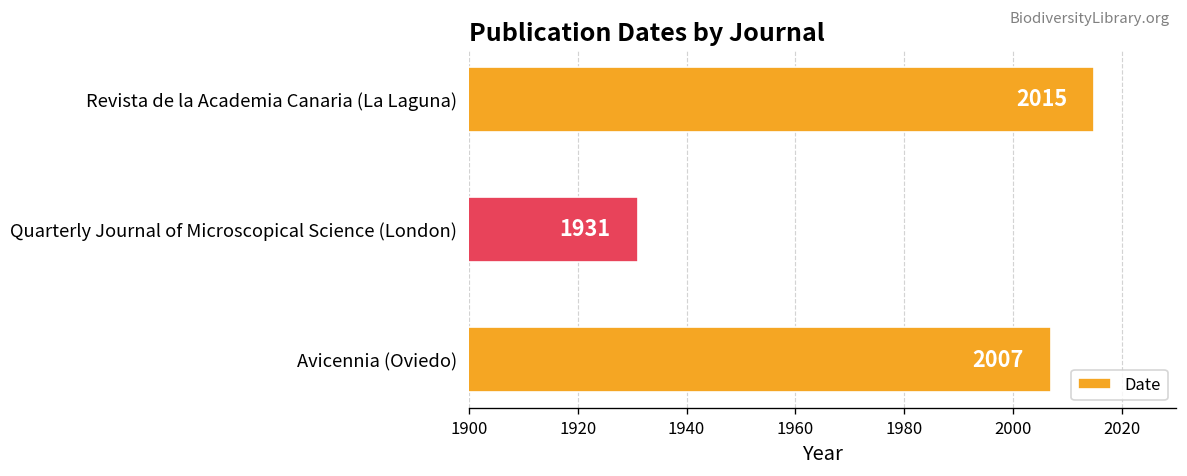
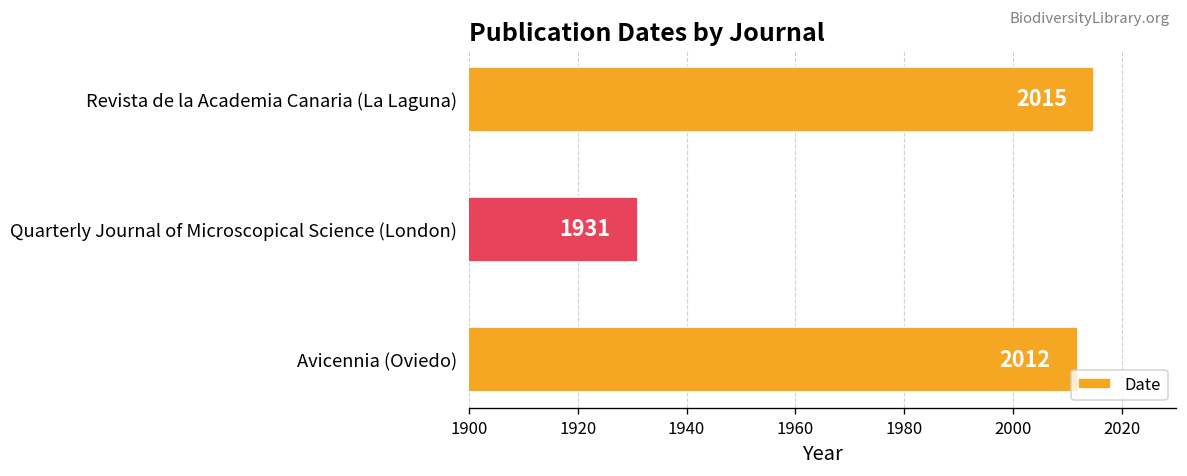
  {
    "Revista de la Academia Canaria (La Laguna)": 2015,
    "Quarterly Journal of Microscopical Science (London)": 1931,
-   "Avicennia (Oviedo)": 2007
+   "Avicennia (Oviedo)": 2012
  }
